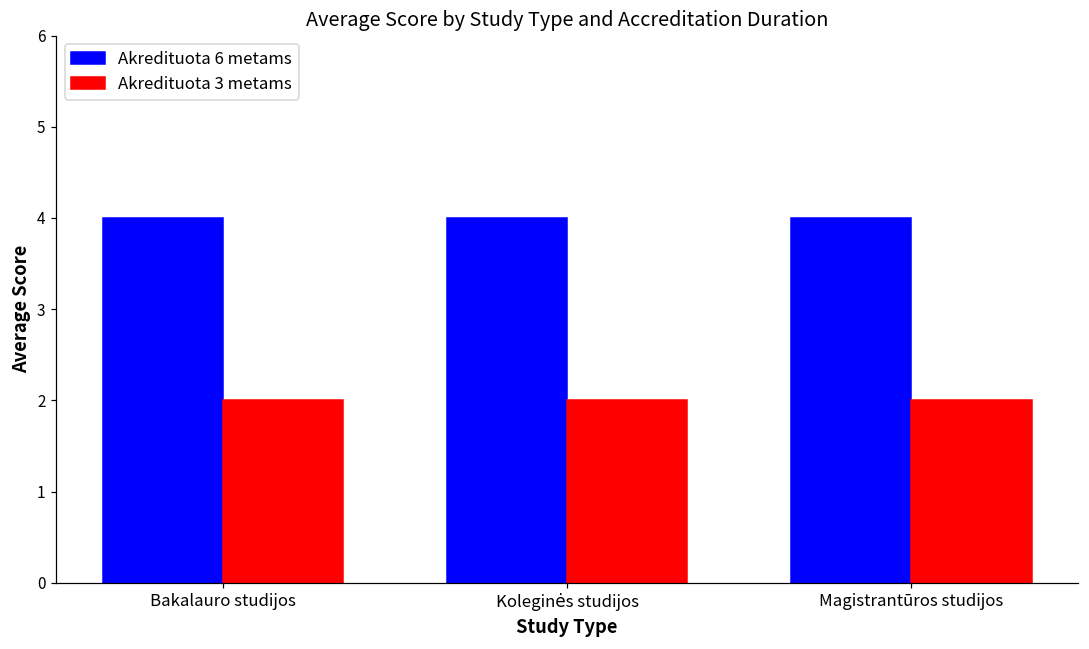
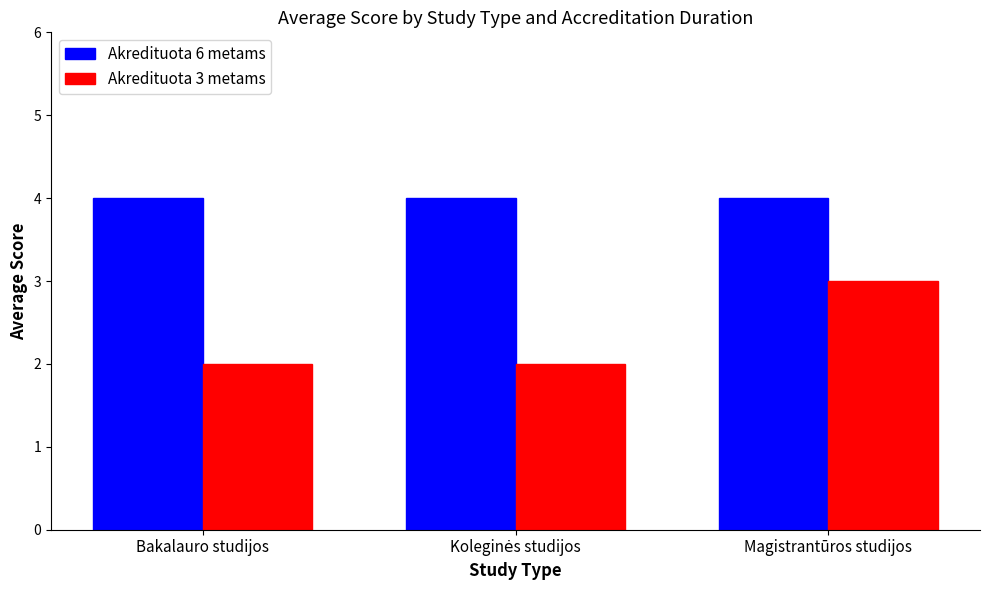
  {
    "Akredituota 6 metams": {
      "Bakalauro studijos": 4,
      "Koleginės studijos": 4,
      "Magistrantūros studijos": 4
    },
    "Akredituota 3 metams": {
      "Bakalauro studijos": 2,
      "Koleginės studijos": 2,
-     "Magistrantūros studijos": 2
+     "Magistrantūros studijos": 3
    }
  }
